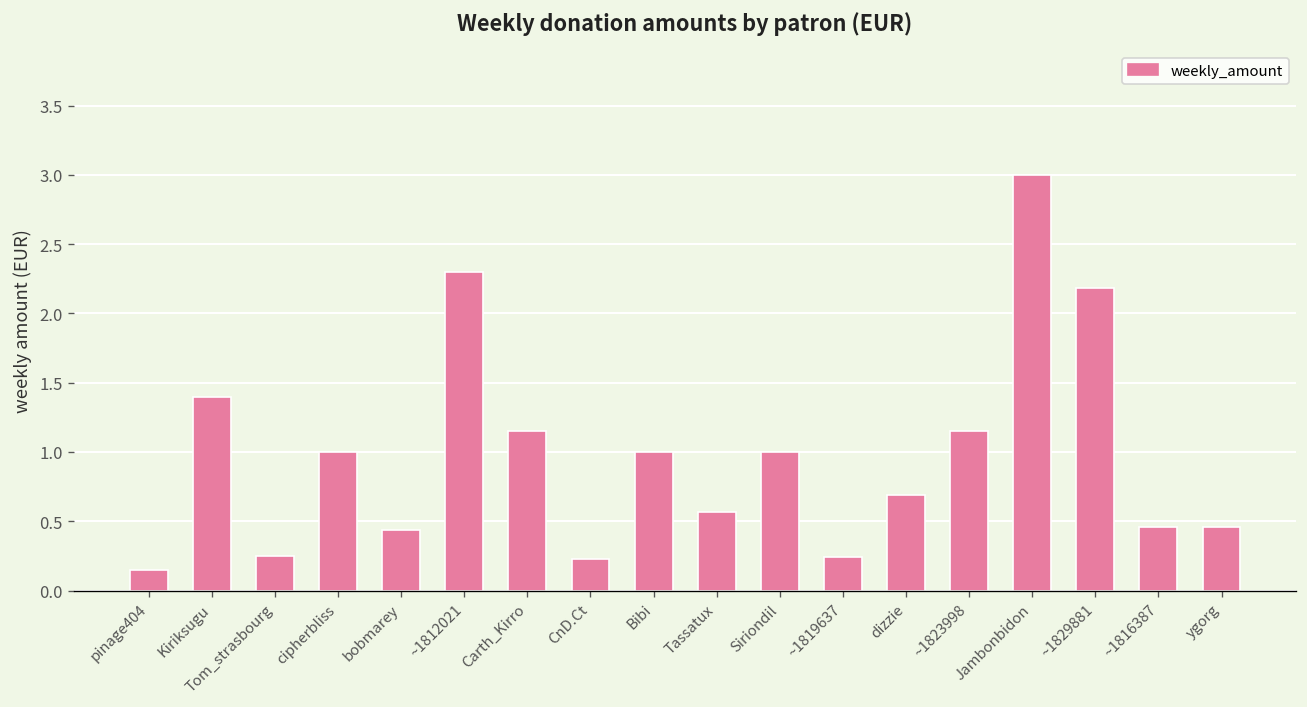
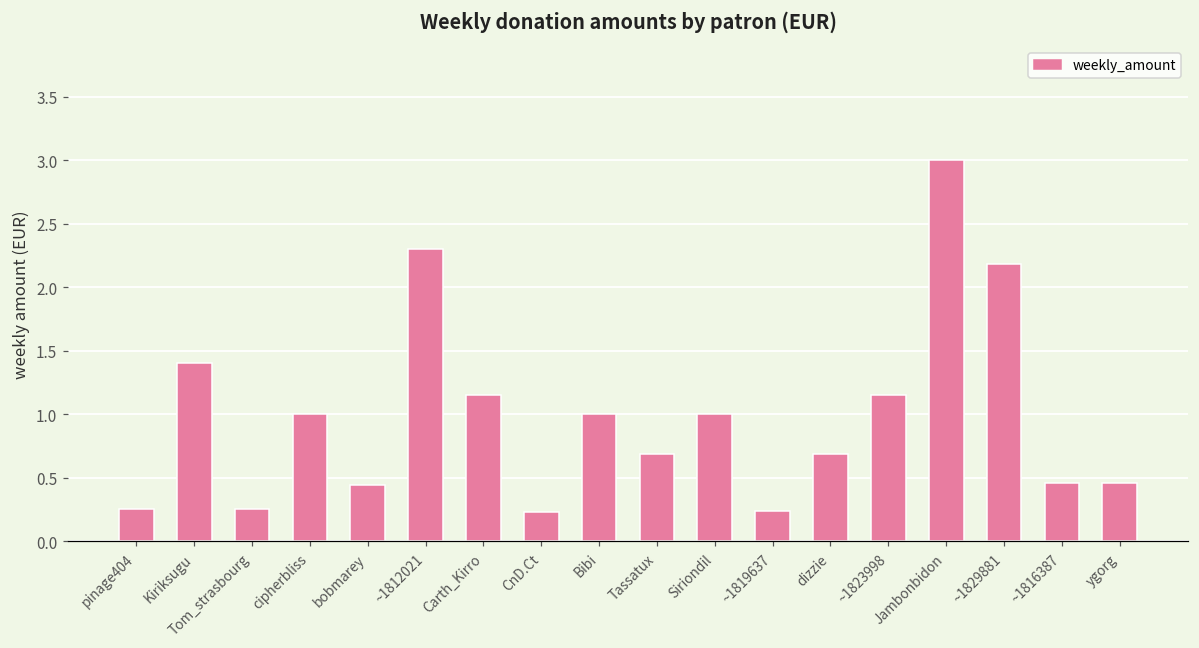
  {
-   "pinage404": 0.15,
+   "pinage404": 0.25,
    "Kiriksugu": 1.40,
    "Tom_strasbourg": 0.25,
    "cipherbliss": 1.00,
    "bobmarey": 0.44,
    "~1812021": 2.30,
    "Carth_Kirro": 1.15,
    "CnD.Ct": 0.23,
    "Bibi": 1.00,
-   "Tassatux": 0.57,
+   "Tassatux": 0.69,
    "Siriondil": 1.00,
    "~1819637": 0.24,
    "dizzie": 0.69,
    "~1823998": 1.15,
    "Jambonbidon": 3.00,
    "~1829881": 2.18,
    "~1816387": 0.46,
    "ygorg": 0.46
  }
